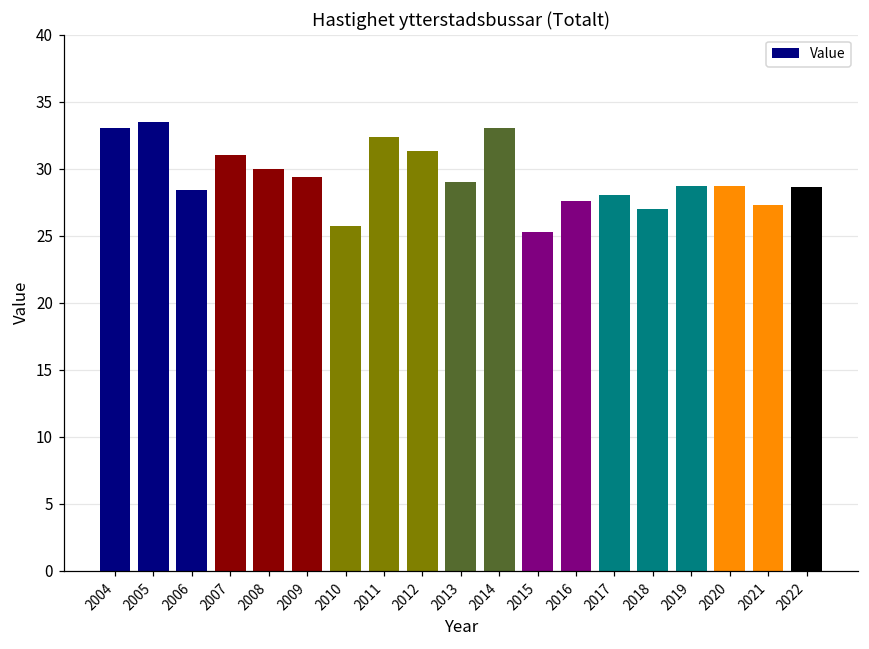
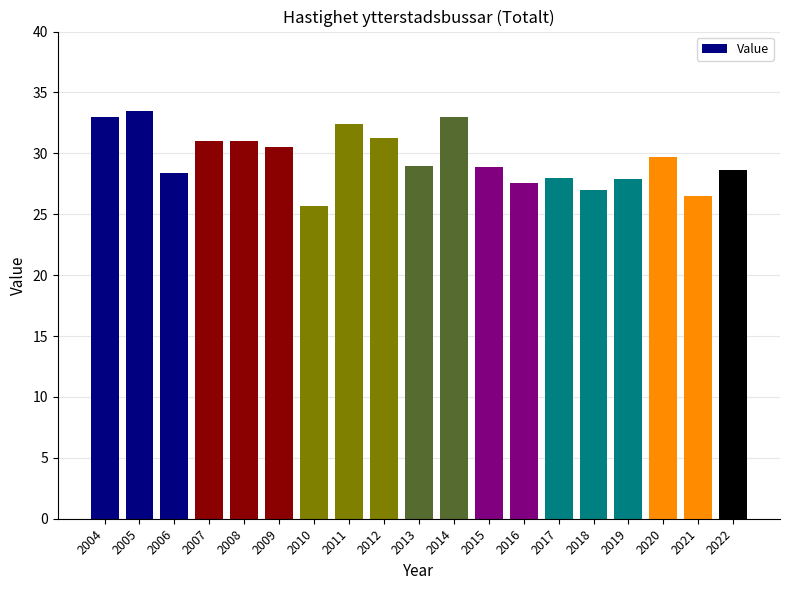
  {
    "2004": 33.0,
    "2005": 33.5,
    "2006": 28.4,
    "2007": 31.0,
-   "2008": 30,
-   "2009": 29.4,
+   "2008": 31,
+   "2009": 30.5,
    "2010": 25.7,
    "2011": 32.4,
    "2012": 31.3,
    "2013": 29.0,
    "2014": 33.0,
-   "2015": 25.3,
+   "2015": 28.9,
    "2016": 27.6,
    "2017": 28.0,
    "2018": 27.0,
-   "2019": 28.7,
-   "2020": 28.7,
-   "2021": 27.3,
+   "2019": 27.9,
+   "2020": 29.7,
+   "2021": 26.5,
    "2022": 28.6
  }
